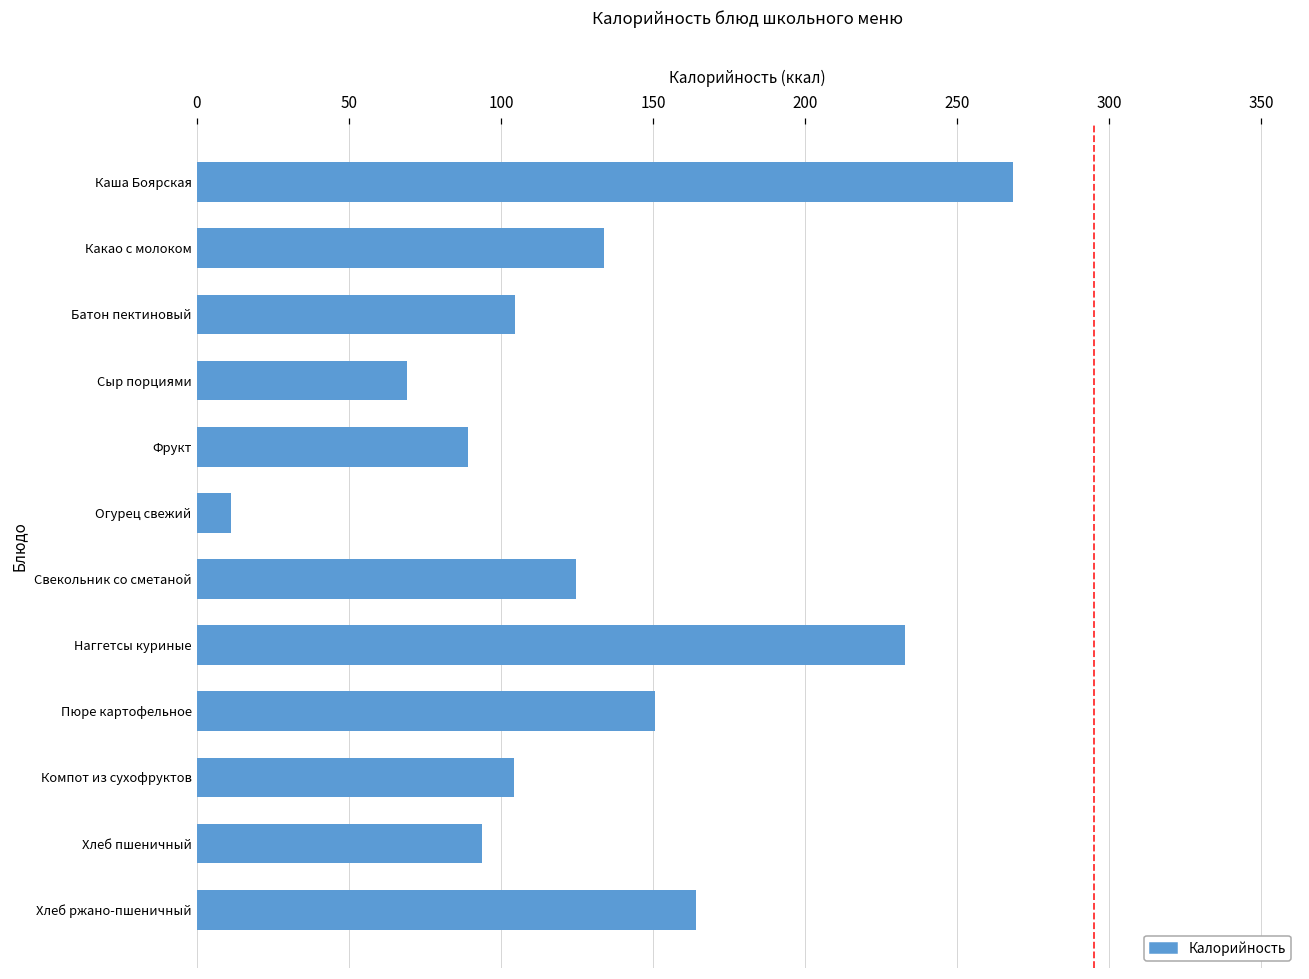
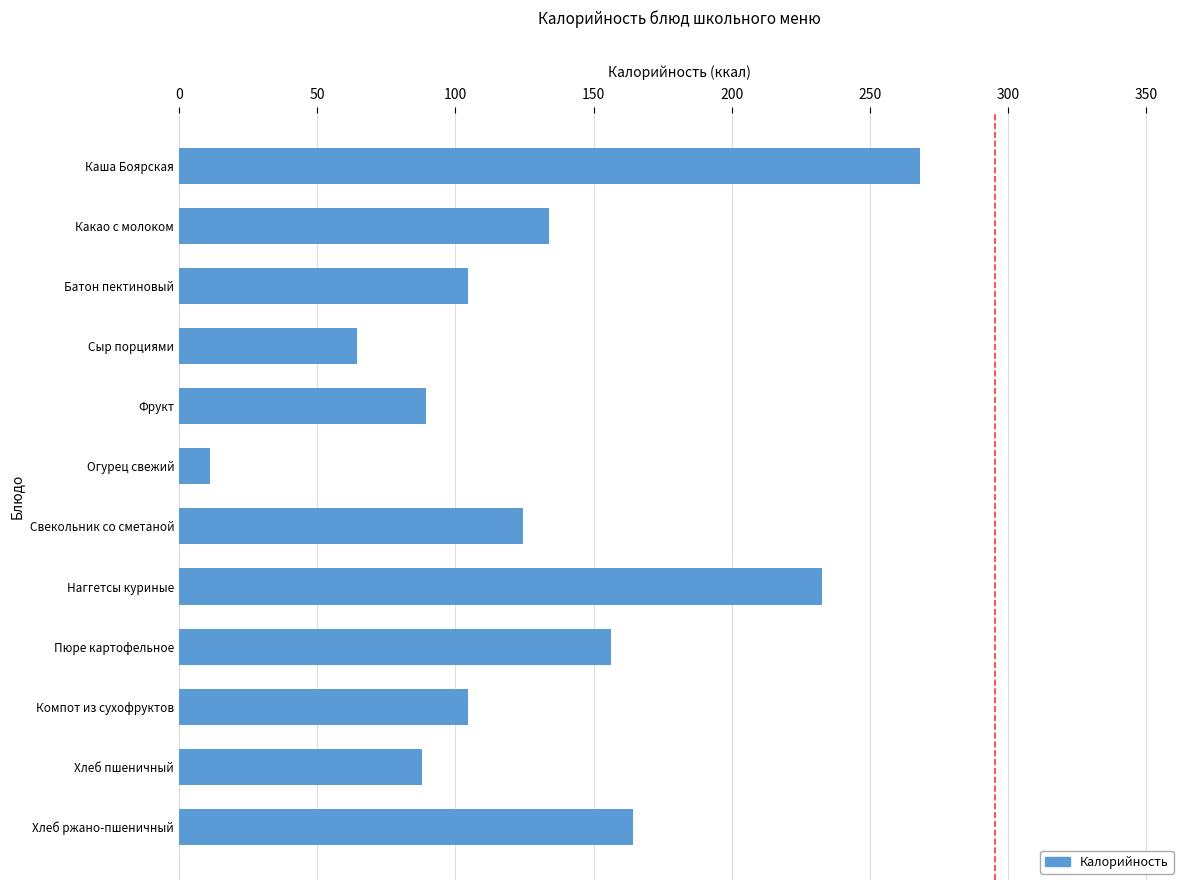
  {
    "Каша Боярская": 268,
    "Какао с молоком": 134,
    "Батон пектиновый": 105,
-   "Сыр порциями": 69,
+   "Сыр порциями": 64,
    "Фрукт": 89,
    "Огурец свежий": 11,
    "Свекольник со сметаной": 125,
    "Наггетсы куриные": 233,
-   "Пюре картофельное": 151,
+   "Пюре картофельное": 156,
    "Компот из сухофруктов": 104,
-   "Хлеб пшеничный": 94,
+   "Хлеб пшеничный": 88,
    "Хлеб ржано-пшеничный": 164
  }
